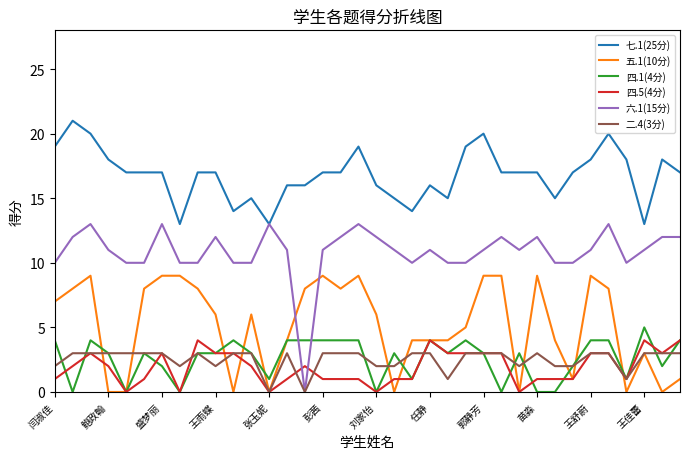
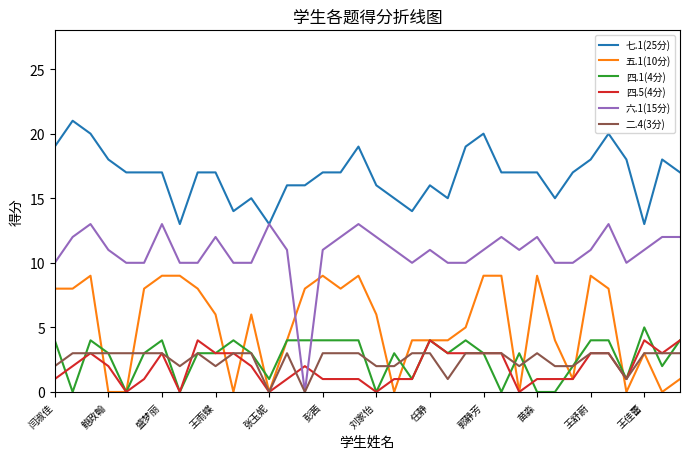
  {
    "七.1(25分)": {
      "闫淑佳": 19,
      "鲍政翰": 18,
      "盛梦丽": 17,
      "王雨蝶": 17,
      "彭茜": 17,
      "刘家怡": 16,
      "任静": 16,
      "郭静芳": 20,
      "苗淼": 17,
      "王舒蔚": 18,
      "王佳蕾": 13
    },
    "五.1(10分)": {
-     "闫淑佳": 7,
+     "闫淑佳": 8,
      "鲍政翰": 0,
      "盛梦丽": 9,
      "王雨蝶": 6,
      "彭茜": 9,
      "刘家怡": 6,
      "郭静芳": 9,
      "苗淼": 9,
      "王舒蔚": 9
    },
    "四.1(4分)": {
      "闫淑佳": 4,
-     "盛梦丽": 2,
+     "盛梦丽": 4,
      "张玉妮": 1,
      "彭茜": 4,
      "苗淼": 0,
      "王舒蔚": 4,
      "王佳蕾": 5
    },
    "四.5(4分)": {
      "闫淑佳": 1,
      "鲍政翰": 2,
      "彭茜": 1,
      "苗淼": 1,
      "王佳蕾": 4
    },
    "六.1(15分)": {
      "闫淑佳": 10,
      "鲍政翰": 11,
      "盛梦丽": 13,
      "王雨蝶": 12,
      "彭茜": 11,
      "刘家怡": 12,
      "任静": 11,
      "郭静芳": 11,
      "苗淼": 12,
      "王舒蔚": 11,
      "王佳蕾": 11
    },
    "二.4(3分)": {
      "闫淑佳": 2,
      "王雨蝶": 2,
      "彭茜": 3,
      "刘家怡": 2,
      "任静": 3,
      "苗淼": 3
    }
  }
